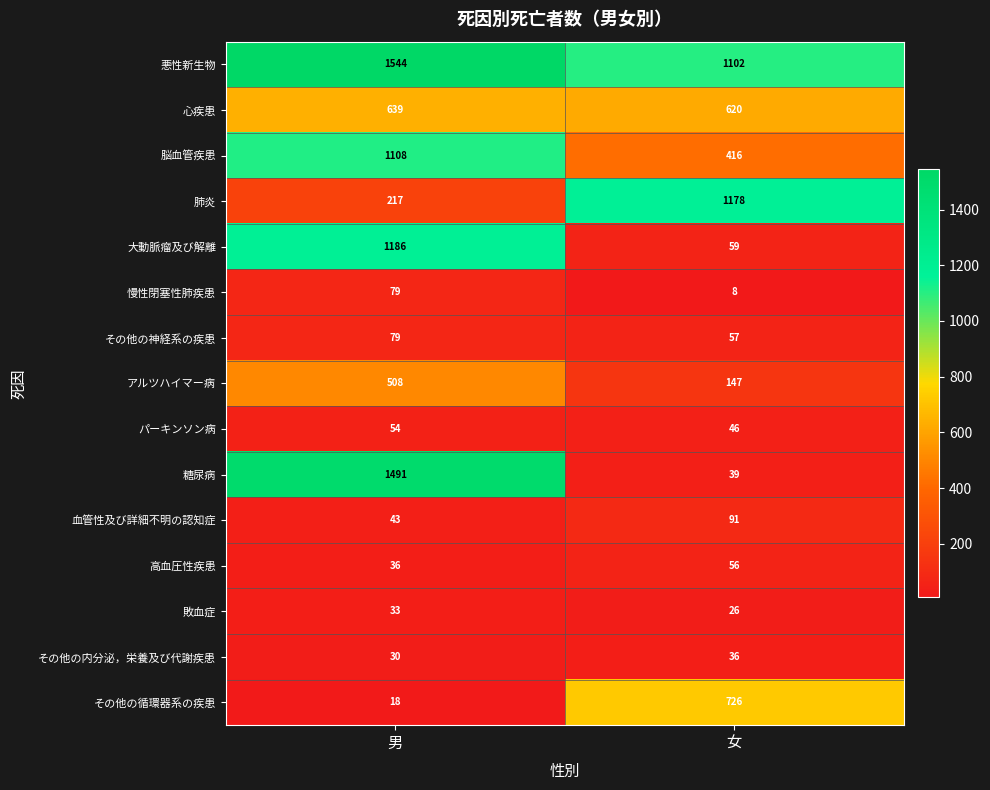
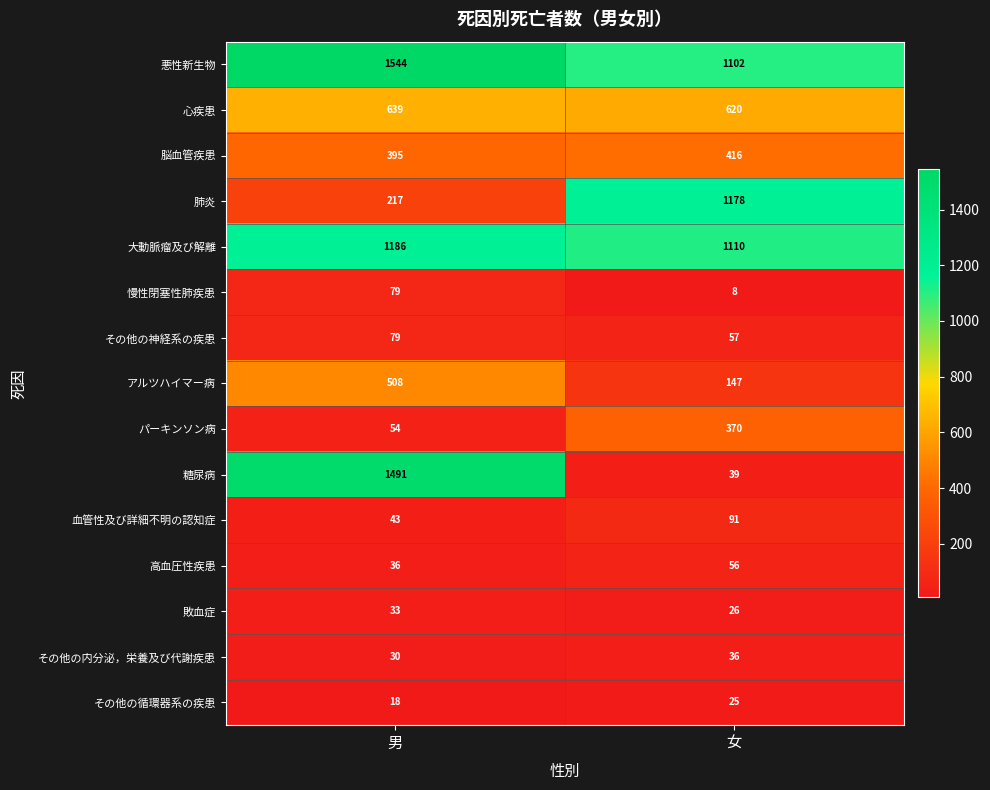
  {
    "悪性新生物": {
      "男": 1544,
      "女": 1102
    },
    "心疾患": {
      "男": 639,
      "女": 620
    },
    "脳血管疾患": {
-     "男": 1108,
+     "男": 395,
      "女": 416
    },
    "肺炎": {
      "男": 217,
      "女": 1178
    },
    "大動脈瘤及び解離": {
      "男": 1186,
-     "女": 59
+     "女": 1110
    },
    "慢性閉塞性肺疾患": {
      "男": 79,
      "女": 8
    },
    "その他の神経系の疾患": {
      "男": 79,
      "女": 57
    },
    "アルツハイマー病": {
      "男": 508,
      "女": 147
    },
    "パーキンソン病": {
      "男": 54,
-     "女": 46
+     "女": 370
    },
    "糖尿病": {
      "男": 1491,
      "女": 39
    },
    "血管性及び詳細不明の認知症": {
      "男": 43,
      "女": 91
    },
    "高血圧性疾患": {
      "男": 36,
      "女": 56
    },
    "敗血症": {
      "男": 33,
      "女": 26
    },
    "その他の内分泌，栄養及び代謝疾患": {
      "男": 30,
      "女": 36
    },
    "その他の循環器系の疾患": {
      "男": 18,
-     "女": 726
+     "女": 25
    }
  }
